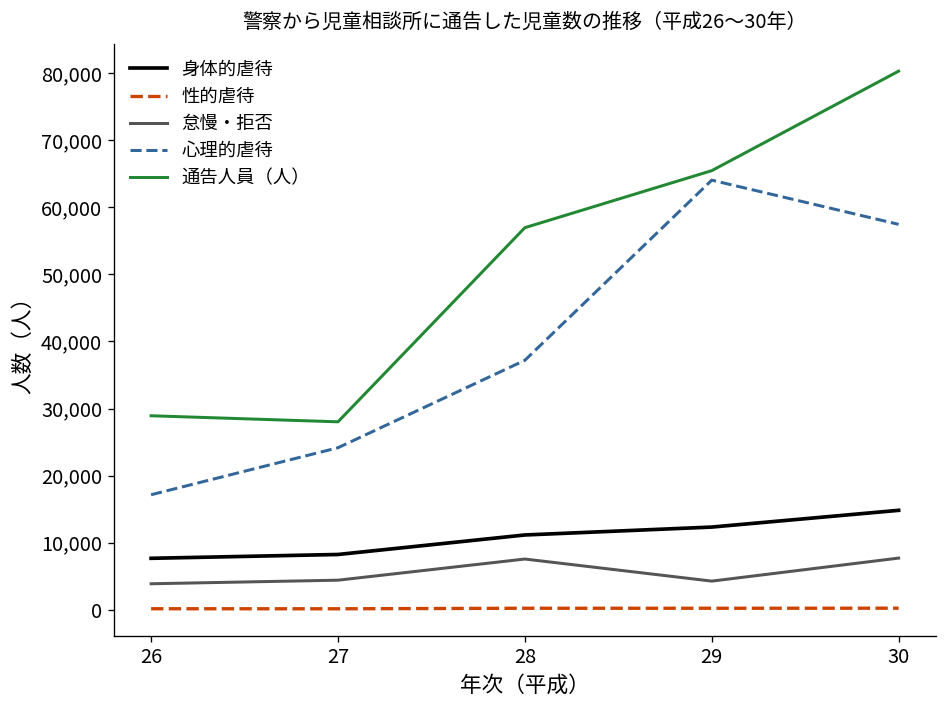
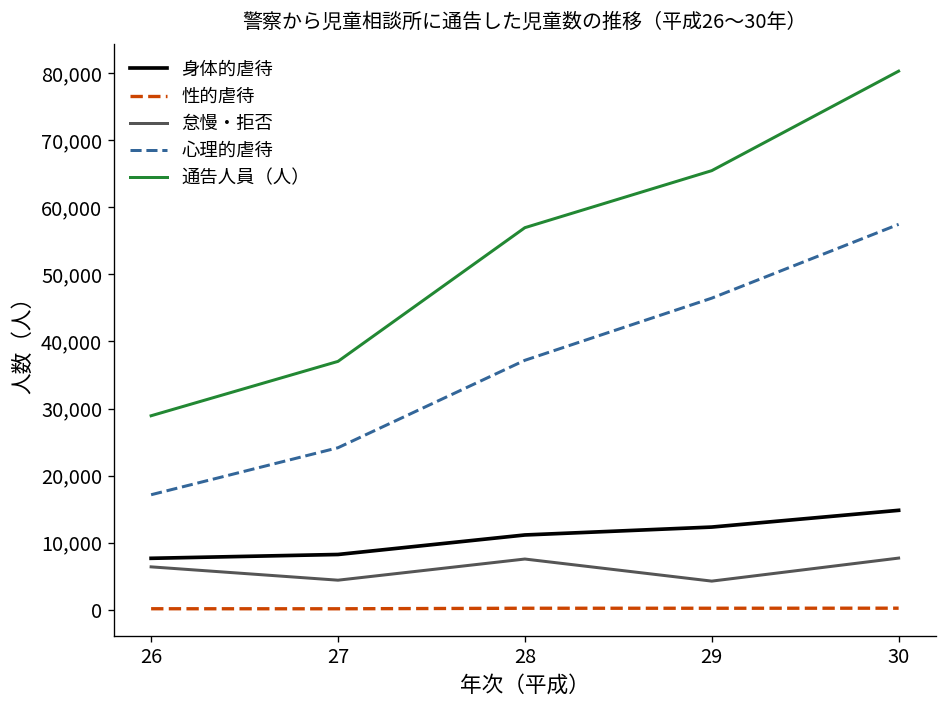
  {
    "身体的虐待": {
      "26": "8,000",
      "27": "8,000",
      "28": "11,000",
      "29": "12,000",
      "30": "15,000"
    },
    "性的虐待": {
      "26": "0",
      "27": "0",
      "28": "0",
      "29": "0",
      "30": "0"
    },
    "怠慢・拒否": {
-     "26": "4,000",
+     "26": "6,000",
      "27": "4,000",
      "28": "8,000",
      "29": "4,000",
      "30": "8,000"
    },
    "心理的虐待": {
      "26": "17,000",
      "27": "24,000",
      "28": "37,000",
-     "29": "64,000",
+     "29": "46,000",
      "30": "57,000"
    },
    "通告人員（人）": {
      "26": "29,000",
-     "27": "28,000",
+     "27": "37,000",
      "28": "57,000",
      "29": "65,000",
      "30": "80,000"
    }
  }
